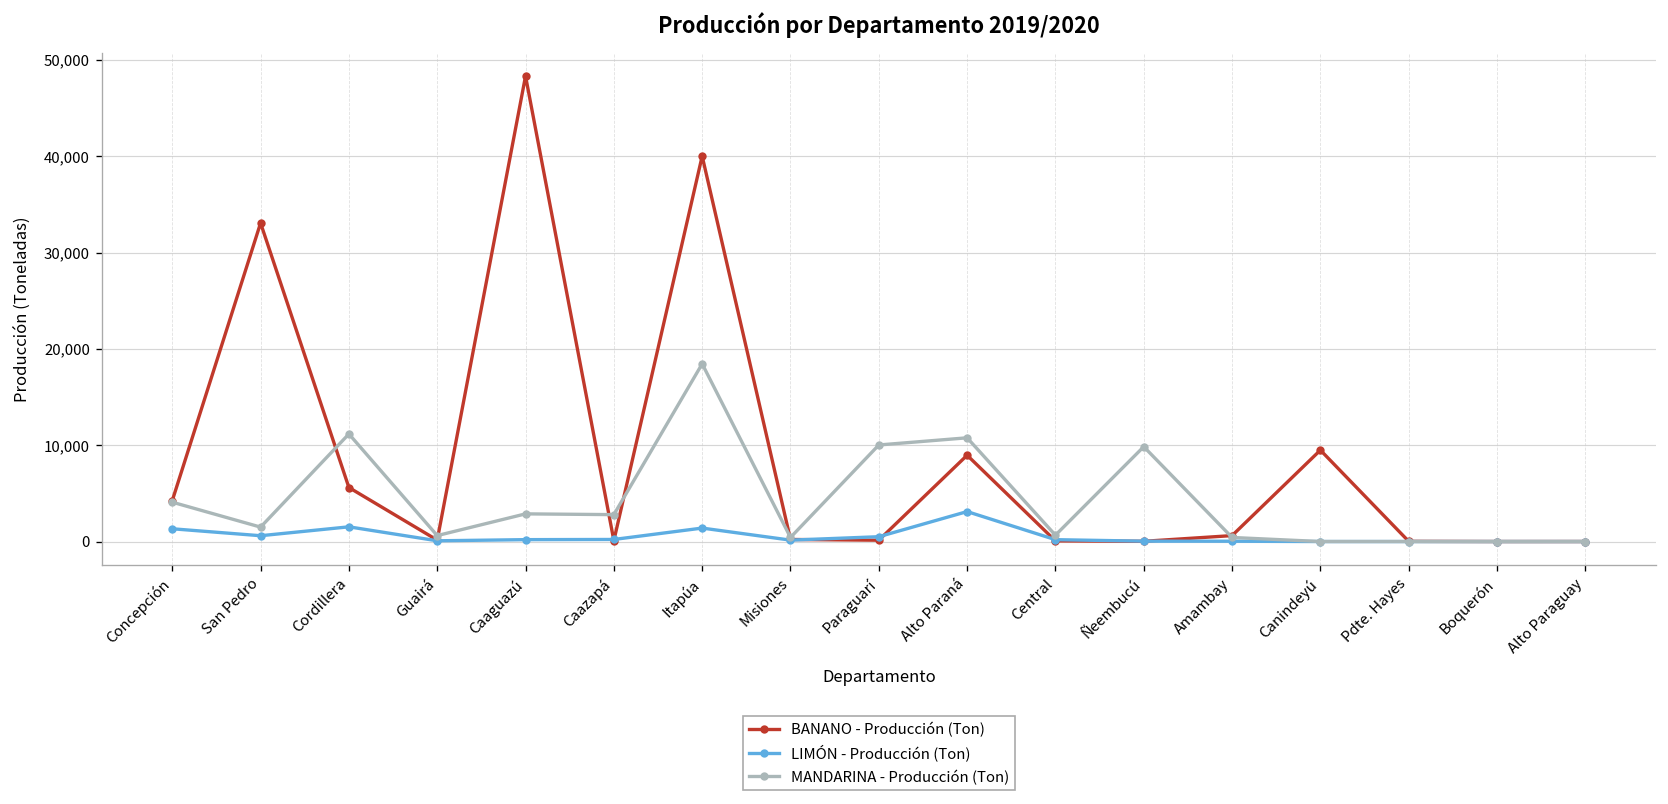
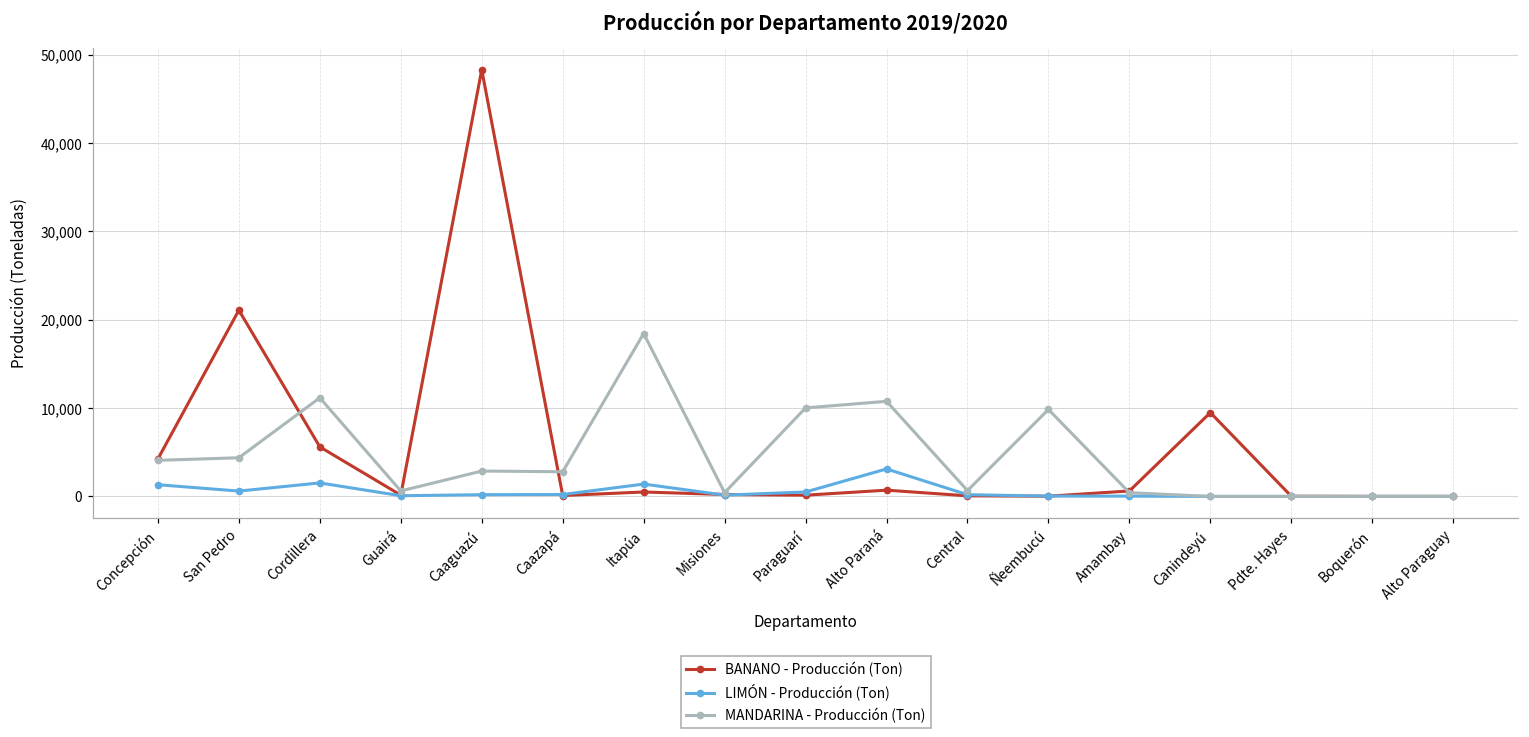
  {
    "BANANO - Producción (Ton)": {
-     "San Pedro": "33,000",
+     "San Pedro": "21,000",
      "Cordillera": "6,000",
      "Caaguazú": "48,000",
-     "Itapúa": "40,000",
+     "Itapúa": "0",
      "Paraguarí": "0",
-     "Alto Paraná": "9,000",
+     "Alto Paraná": "1,000",
      "Canindeyú": "9,000"
    },
    "LIMÓN - Producción (Ton)": {
      "Concepción": "1,000",
      "San Pedro": "1,000",
      "Cordillera": "2,000",
      "Caaguazú": "0",
      "Itapúa": "1,000",
      "Paraguarí": "0",
      "Alto Paraná": "3,000",
      "Amambay": "0"
    },
    "MANDARINA - Producción (Ton)": {
-     "San Pedro": "1,000",
+     "San Pedro": "4,000",
      "Cordillera": "11,000",
      "Guairá": "1,000",
      "Caaguazú": "3,000",
      "Caazapá": "3,000",
      "Itapúa": "18,000",
      "Paraguarí": "10,000",
      "Alto Paraná": "11,000",
      "Central": "1,000",
      "Ñeembucú": "10,000"
    }
  }
